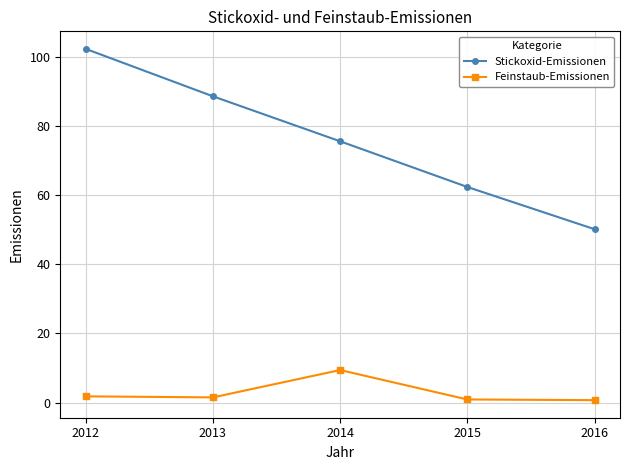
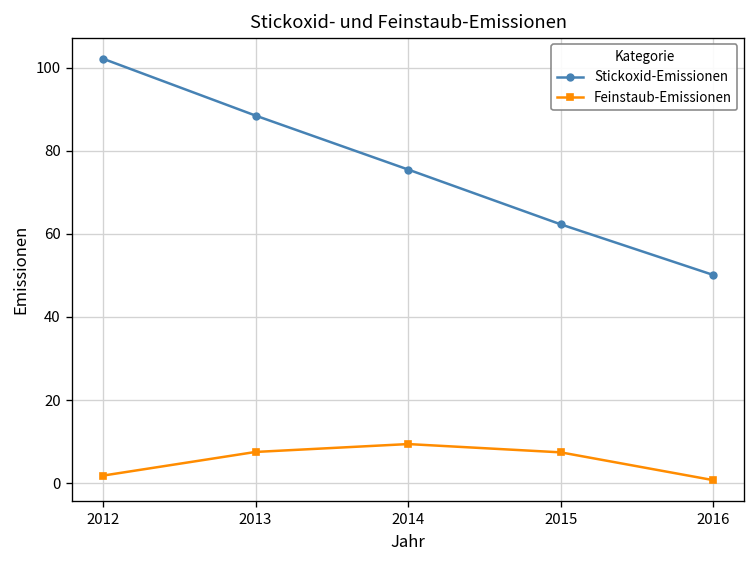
  {
    "Stickoxid-Emissionen": {
      "2012": 102,
      "2013": 89,
      "2014": 76,
      "2015": 62,
      "2016": 50
    },
    "Feinstaub-Emissionen": {
      "2012": 2,
-     "2013": 2,
+     "2013": 8,
      "2014": 9,
-     "2015": 1,
+     "2015": 7,
      "2016": 1
    }
  }
